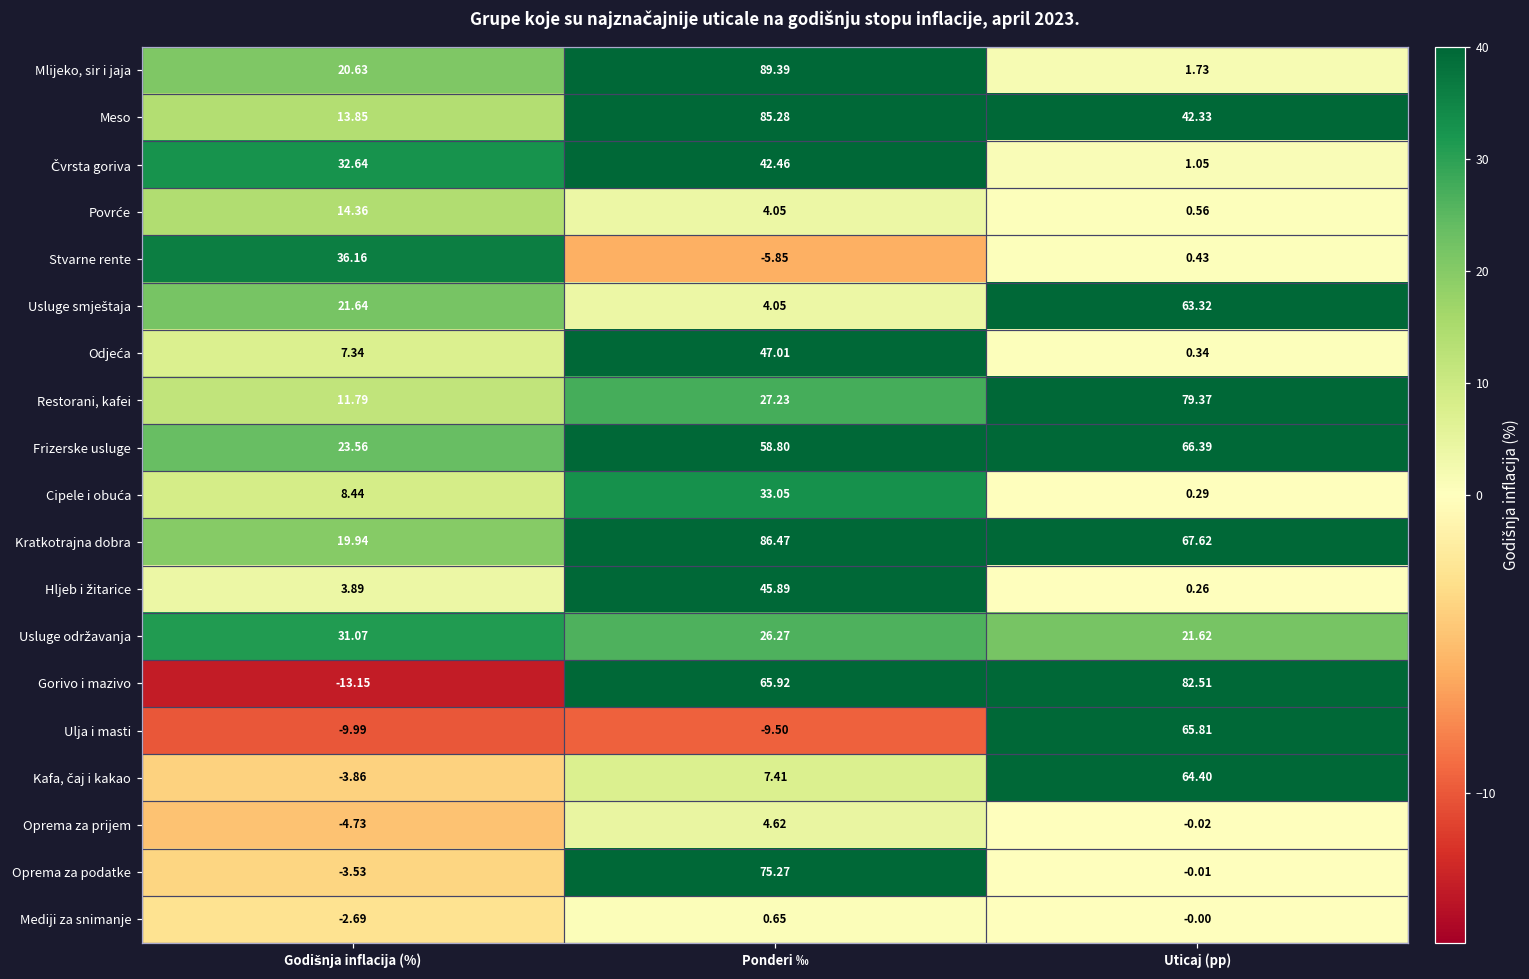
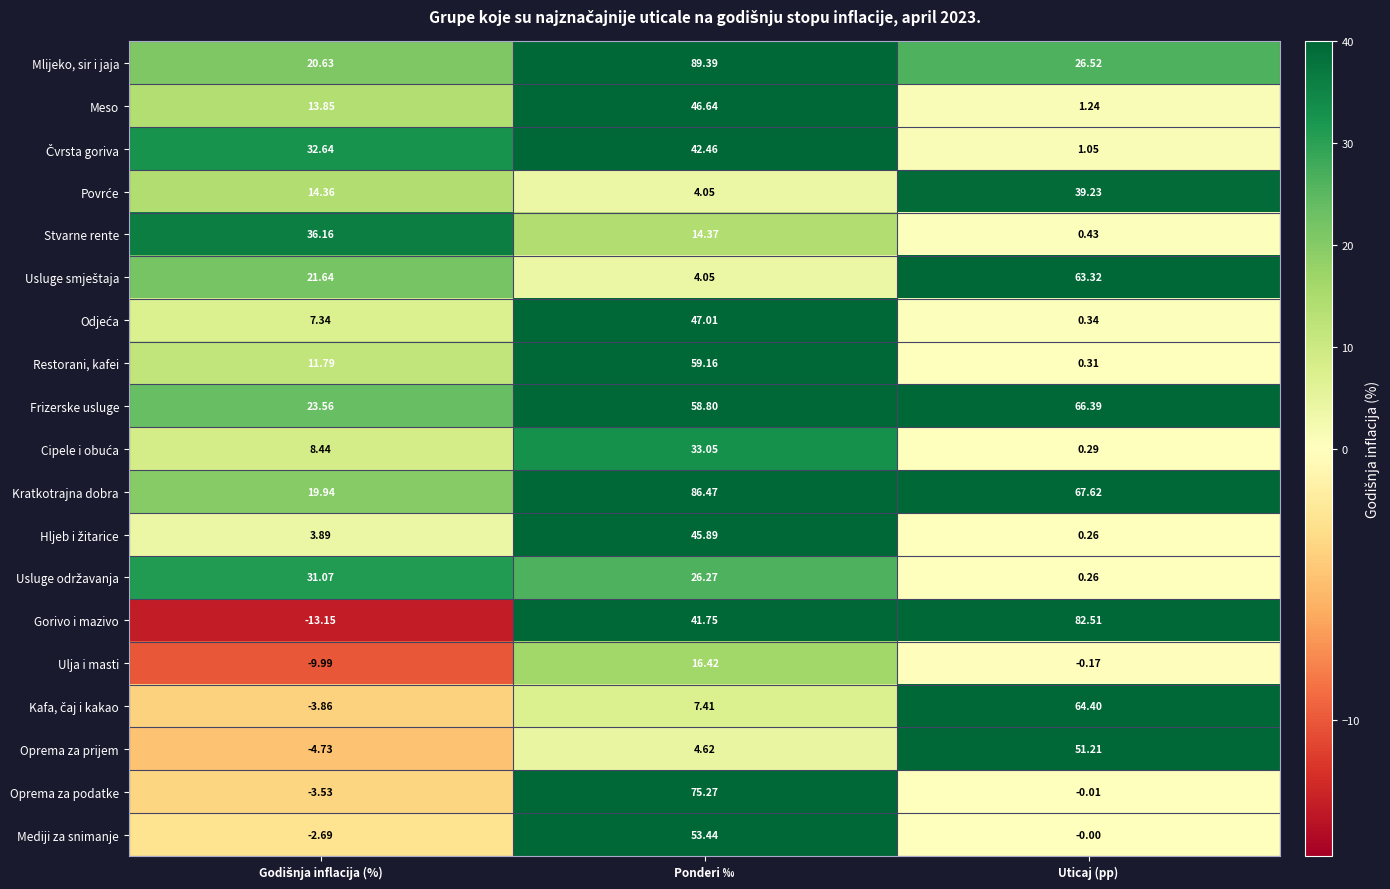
  {
    "Mlijeko, sir i jaja": {
      "Godišnja inflacija (%)": 20.63,
      "Ponderi ‰": 89.39,
-     "Uticaj (pp)": 1.73
+     "Uticaj (pp)": 26.52
    },
    "Meso": {
      "Godišnja inflacija (%)": 13.85,
-     "Ponderi ‰": 85.28,
-     "Uticaj (pp)": 42.33
+     "Ponderi ‰": 46.64,
+     "Uticaj (pp)": 1.24
    },
    "Čvrsta goriva": {
      "Godišnja inflacija (%)": 32.64,
      "Ponderi ‰": 42.46,
      "Uticaj (pp)": 1.05
    },
    "Povrće": {
      "Godišnja inflacija (%)": 14.36,
      "Ponderi ‰": 4.05,
-     "Uticaj (pp)": 0.56
+     "Uticaj (pp)": 39.23
    },
    "Stvarne rente": {
      "Godišnja inflacija (%)": 36.16,
-     "Ponderi ‰": -5.85,
+     "Ponderi ‰": 14.37,
      "Uticaj (pp)": 0.43
    },
    "Usluge smještaja": {
      "Godišnja inflacija (%)": 21.64,
      "Ponderi ‰": 4.05,
      "Uticaj (pp)": 63.32
    },
    "Odjeća": {
      "Godišnja inflacija (%)": 7.34,
      "Ponderi ‰": 47.01,
      "Uticaj (pp)": 0.34
    },
    "Restorani, kafei": {
      "Godišnja inflacija (%)": 11.79,
-     "Ponderi ‰": 27.23,
-     "Uticaj (pp)": 79.37
+     "Ponderi ‰": 59.16,
+     "Uticaj (pp)": 0.31
    },
    "Frizerske usluge": {
      "Godišnja inflacija (%)": 23.56,
      "Ponderi ‰": 58.80,
      "Uticaj (pp)": 66.39
    },
    "Cipele i obuća": {
      "Godišnja inflacija (%)": 8.44,
      "Ponderi ‰": 33.05,
      "Uticaj (pp)": 0.29
    },
    "Kratkotrajna dobra": {
      "Godišnja inflacija (%)": 19.94,
      "Ponderi ‰": 86.47,
      "Uticaj (pp)": 67.62
    },
    "Hljeb i žitarice": {
      "Godišnja inflacija (%)": 3.89,
      "Ponderi ‰": 45.89,
      "Uticaj (pp)": 0.26
    },
    "Usluge održavanja": {
      "Godišnja inflacija (%)": 31.07,
      "Ponderi ‰": 26.27,
-     "Uticaj (pp)": 21.62
+     "Uticaj (pp)": 0.26
    },
    "Gorivo i mazivo": {
      "Godišnja inflacija (%)": -13.15,
-     "Ponderi ‰": 65.92,
+     "Ponderi ‰": 41.75,
      "Uticaj (pp)": 82.51
    },
    "Ulja i masti": {
      "Godišnja inflacija (%)": -9.99,
-     "Ponderi ‰": -9.50,
-     "Uticaj (pp)": 65.81
+     "Ponderi ‰": 16.42,
+     "Uticaj (pp)": -0.17
    },
    "Kafa, čaj i kakao": {
      "Godišnja inflacija (%)": -3.86,
      "Ponderi ‰": 7.41,
      "Uticaj (pp)": 64.40
    },
    "Oprema za prijem": {
      "Godišnja inflacija (%)": -4.73,
      "Ponderi ‰": 4.62,
-     "Uticaj (pp)": -0.02
+     "Uticaj (pp)": 51.21
    },
    "Oprema za podatke": {
      "Godišnja inflacija (%)": -3.53,
      "Ponderi ‰": 75.27,
      "Uticaj (pp)": -0.01
    },
    "Mediji za snimanje": {
      "Godišnja inflacija (%)": -2.69,
-     "Ponderi ‰": 0.65,
+     "Ponderi ‰": 53.44,
      "Uticaj (pp)": -0.00
    }
  }
